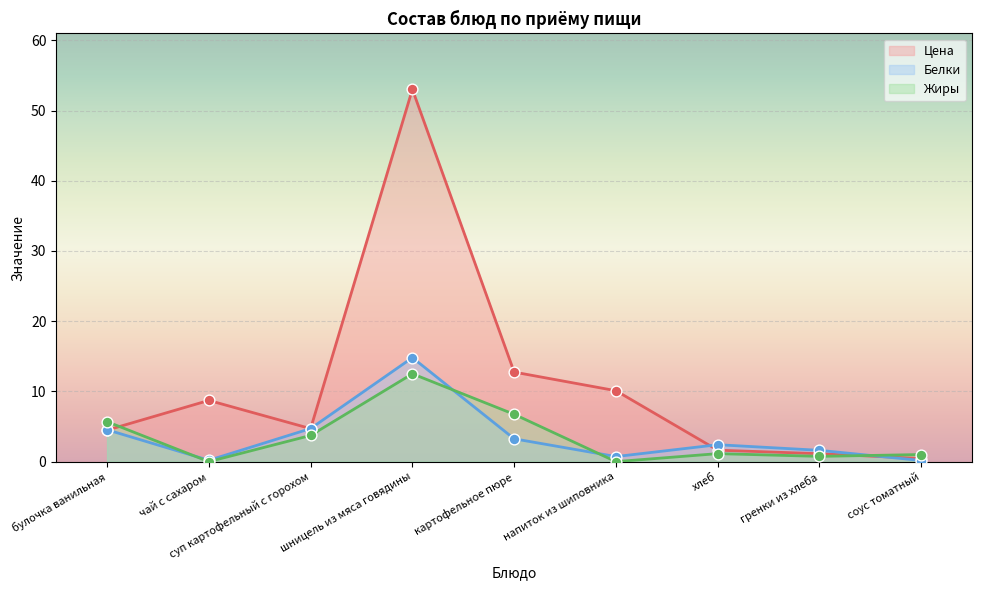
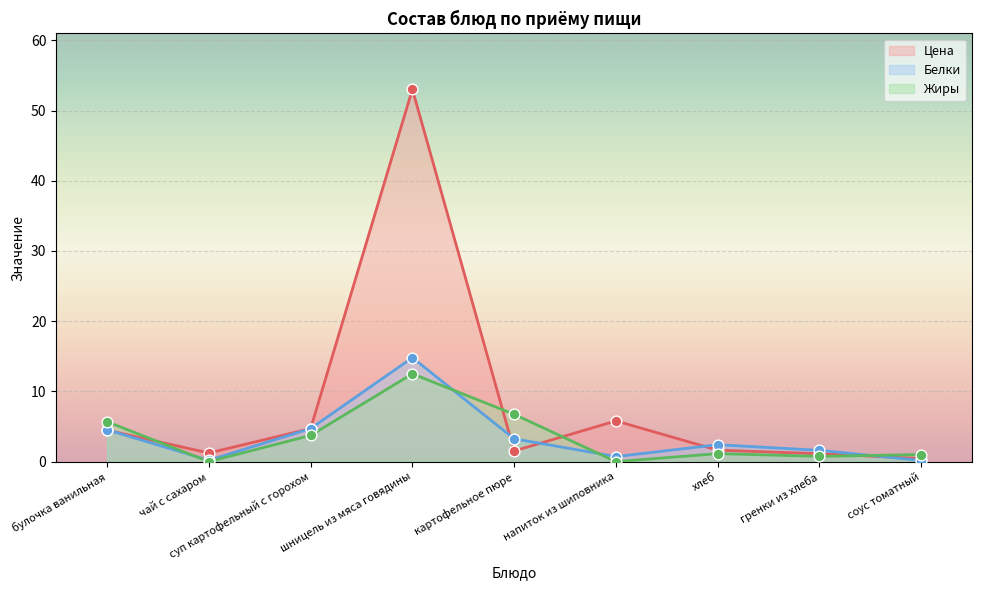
  {
    "Цена": {
-     "чай с сахаром": 9,
+     "чай с сахаром": 1,
      "шницель из мяса говядины": 53,
-     "картофельное пюре": 13,
-     "напиток из шиповника": 10,
+     "картофельное пюре": 2,
+     "напиток из шиповника": 6,
      "хлеб": 2,
      "гренки из хлеба": 1
    }
  }
